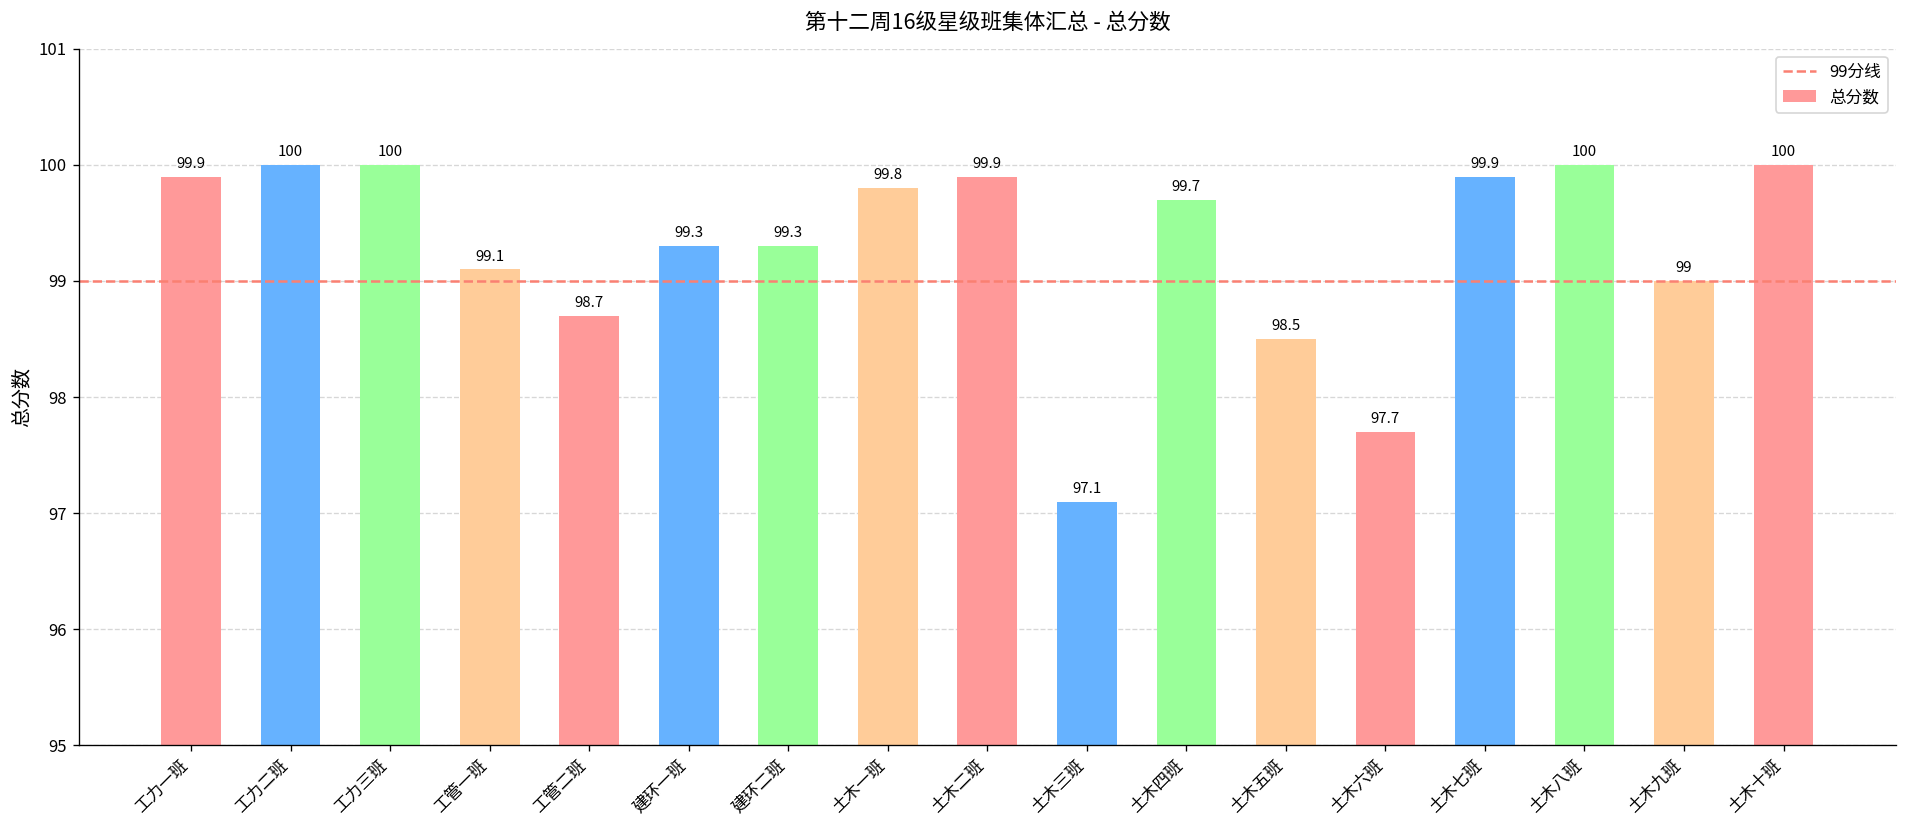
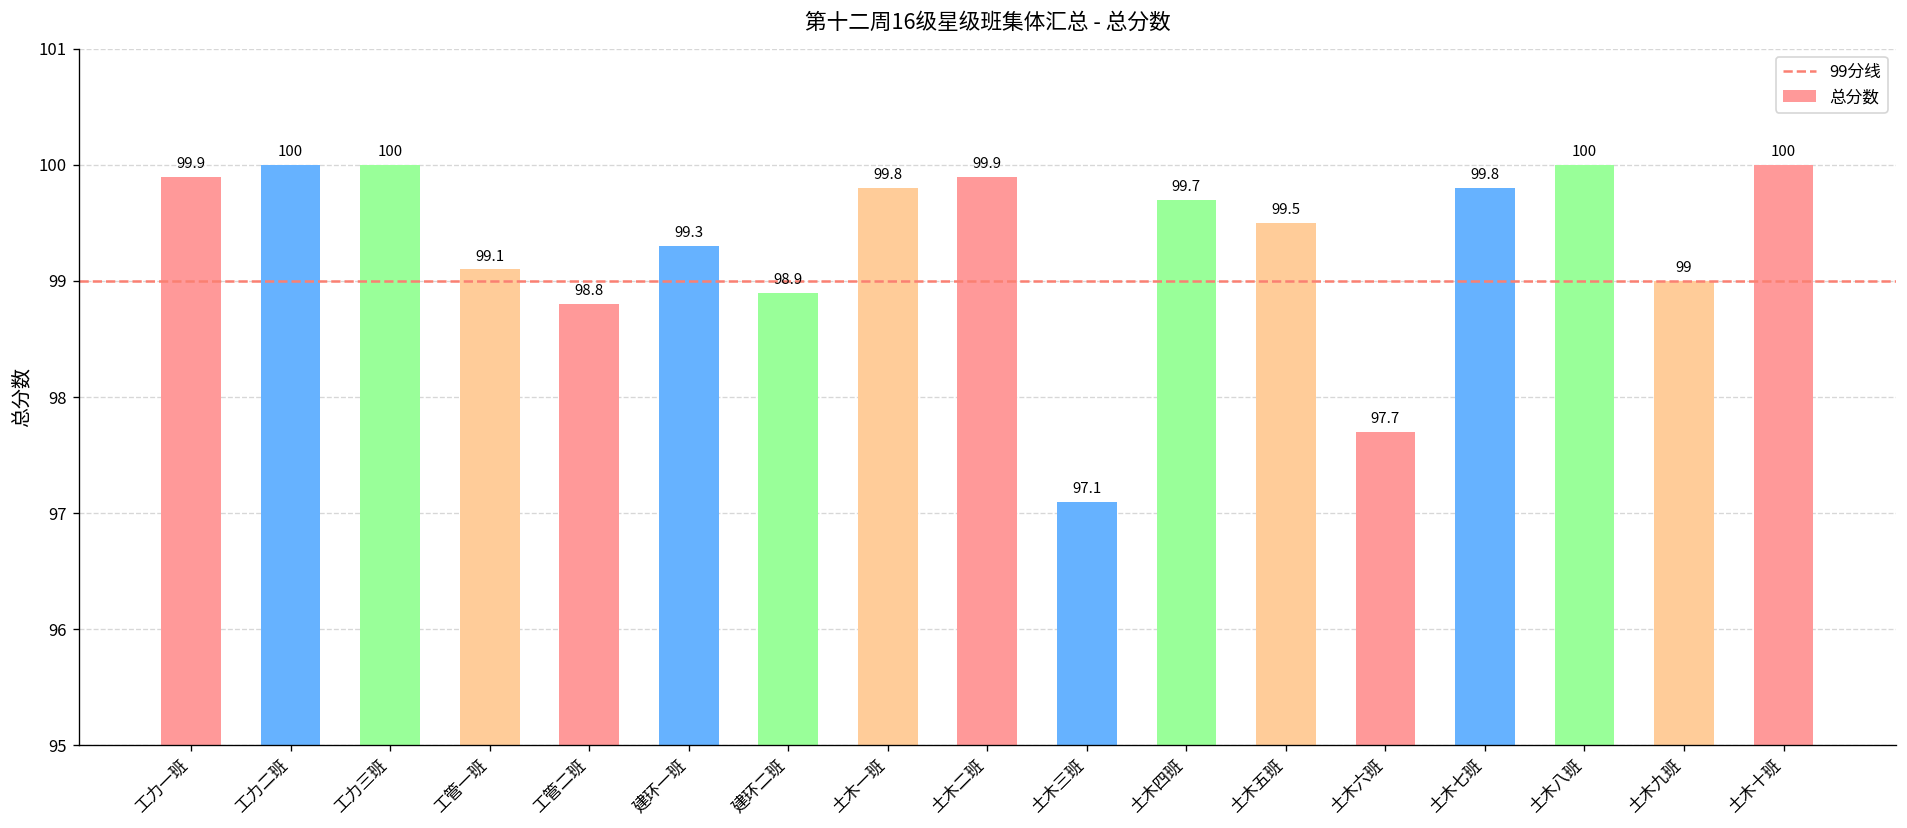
  {
    "工力一班": 99.9,
    "工力二班": 100,
    "工力三班": 100,
    "工管一班": 99.1,
-   "工管二班": 98.7,
+   "工管二班": 98.8,
    "建环一班": 99.3,
-   "建环二班": 99.3,
+   "建环二班": 98.9,
    "土木一班": 99.8,
    "土木二班": 99.9,
    "土木三班": 97.1,
    "土木四班": 99.7,
-   "土木五班": 98.5,
+   "土木五班": 99.5,
    "土木六班": 97.7,
-   "土木七班": 99.9,
+   "土木七班": 99.8,
    "土木八班": 100,
    "土木九班": 99,
    "土木十班": 100
  }
